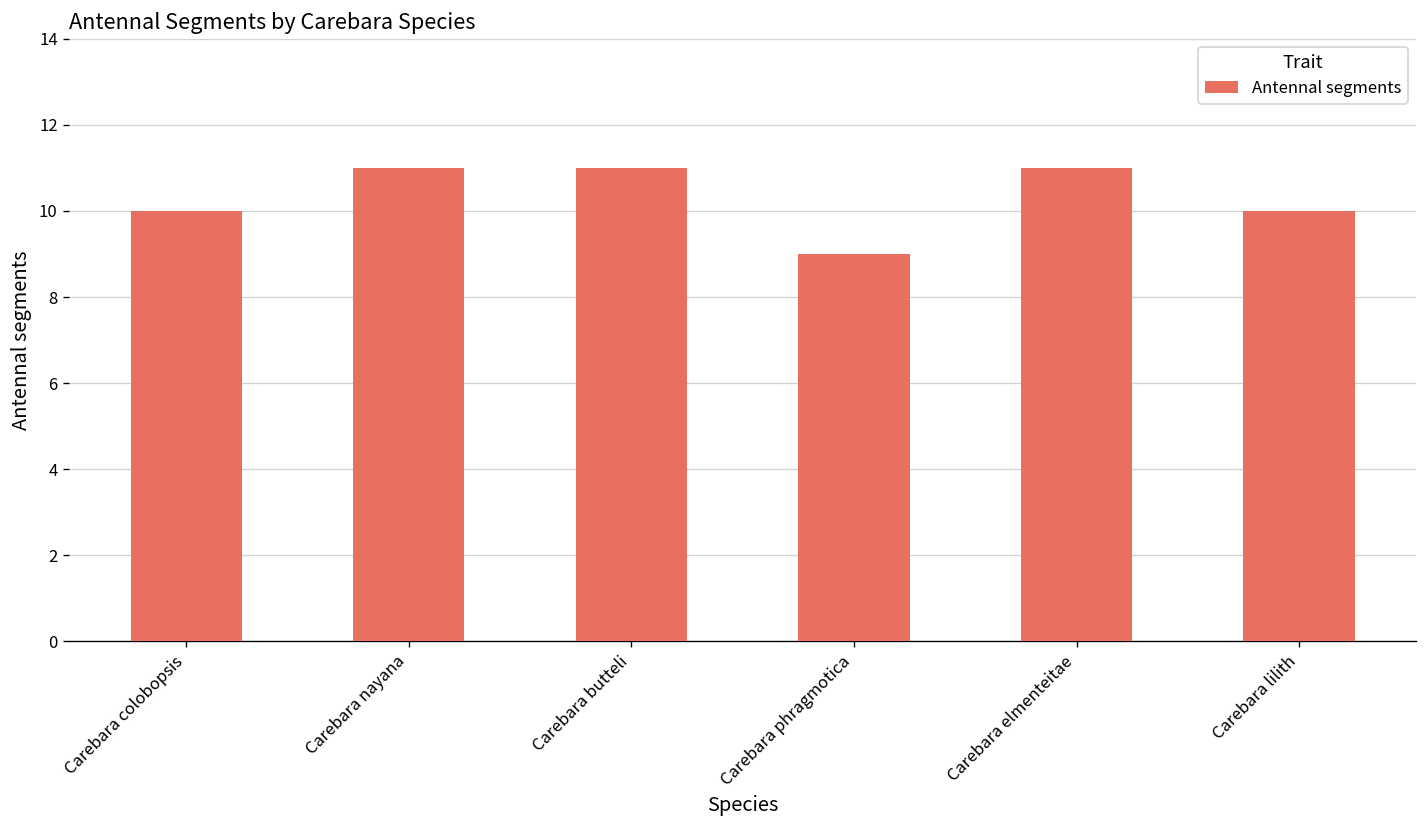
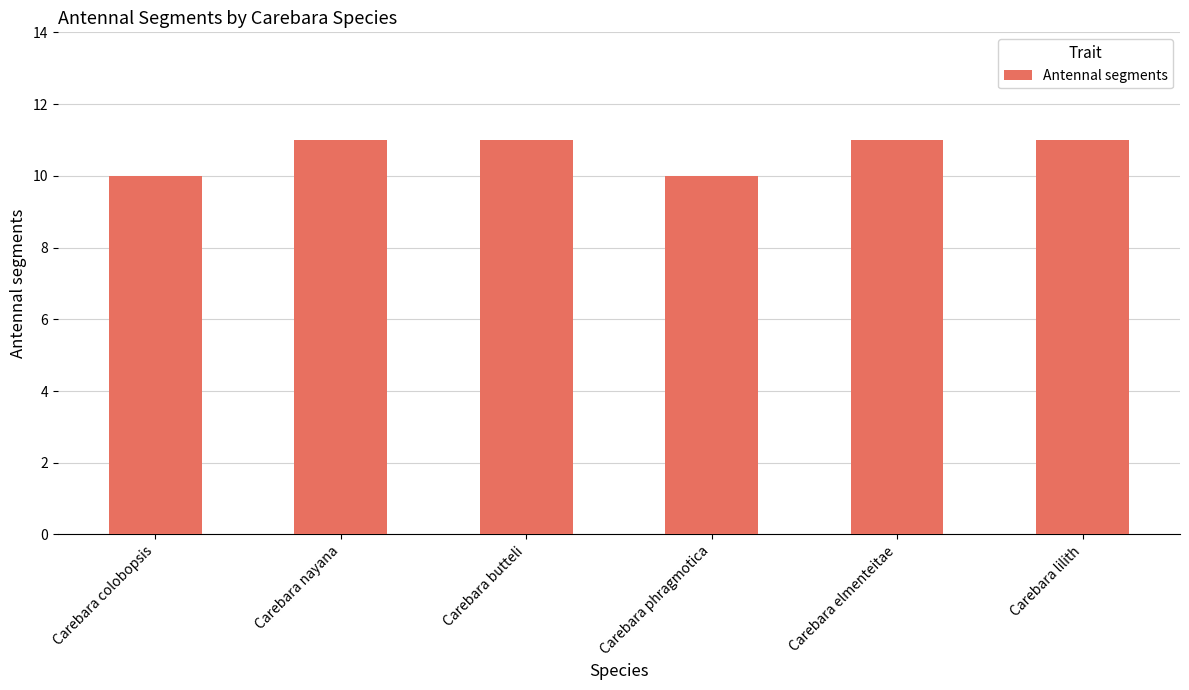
  {
    "Carebara colobopsis": 10,
    "Carebara nayana": 11,
    "Carebara butteli": 11,
-   "Carebara phragmotica": 9,
+   "Carebara phragmotica": 10,
    "Carebara elmenteitae": 11,
-   "Carebara lilith": 10
+   "Carebara lilith": 11
  }
